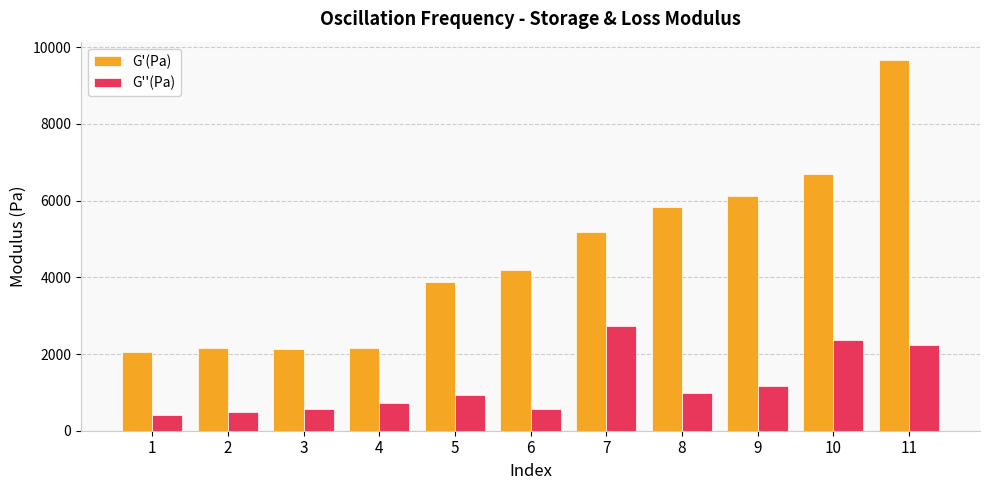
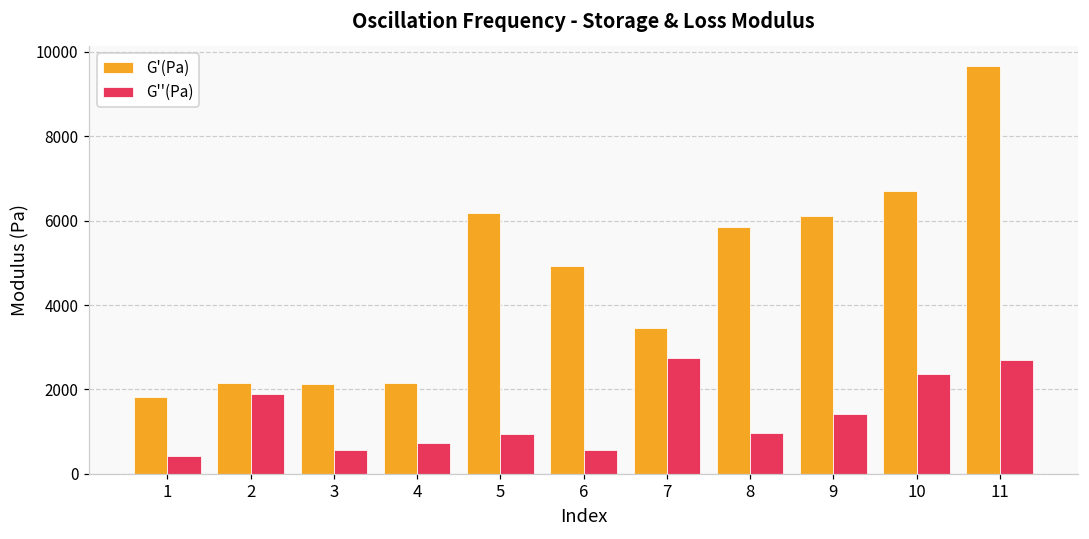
  {
    "G'(Pa)": {
-     "1": 2100,
+     "1": 1800,
      "2": 2200,
      "3": 2100,
      "4": 2200,
-     "5": 3900,
-     "6": 4200,
-     "7": 5200,
+     "5": 6200,
+     "6": 4900,
+     "7": 3500,
      "8": 5800,
      "9": 6100,
      "10": 6700,
      "11": 9700
    },
    "G''(Pa)": {
      "1": 400,
-     "2": 500,
+     "2": 1900,
      "3": 600,
      "4": 700,
      "5": 900,
      "6": 600,
      "7": 2700,
      "8": 1000,
-     "9": 1200,
+     "9": 1400,
      "10": 2400,
-     "11": 2200
+     "11": 2700
    }
  }
